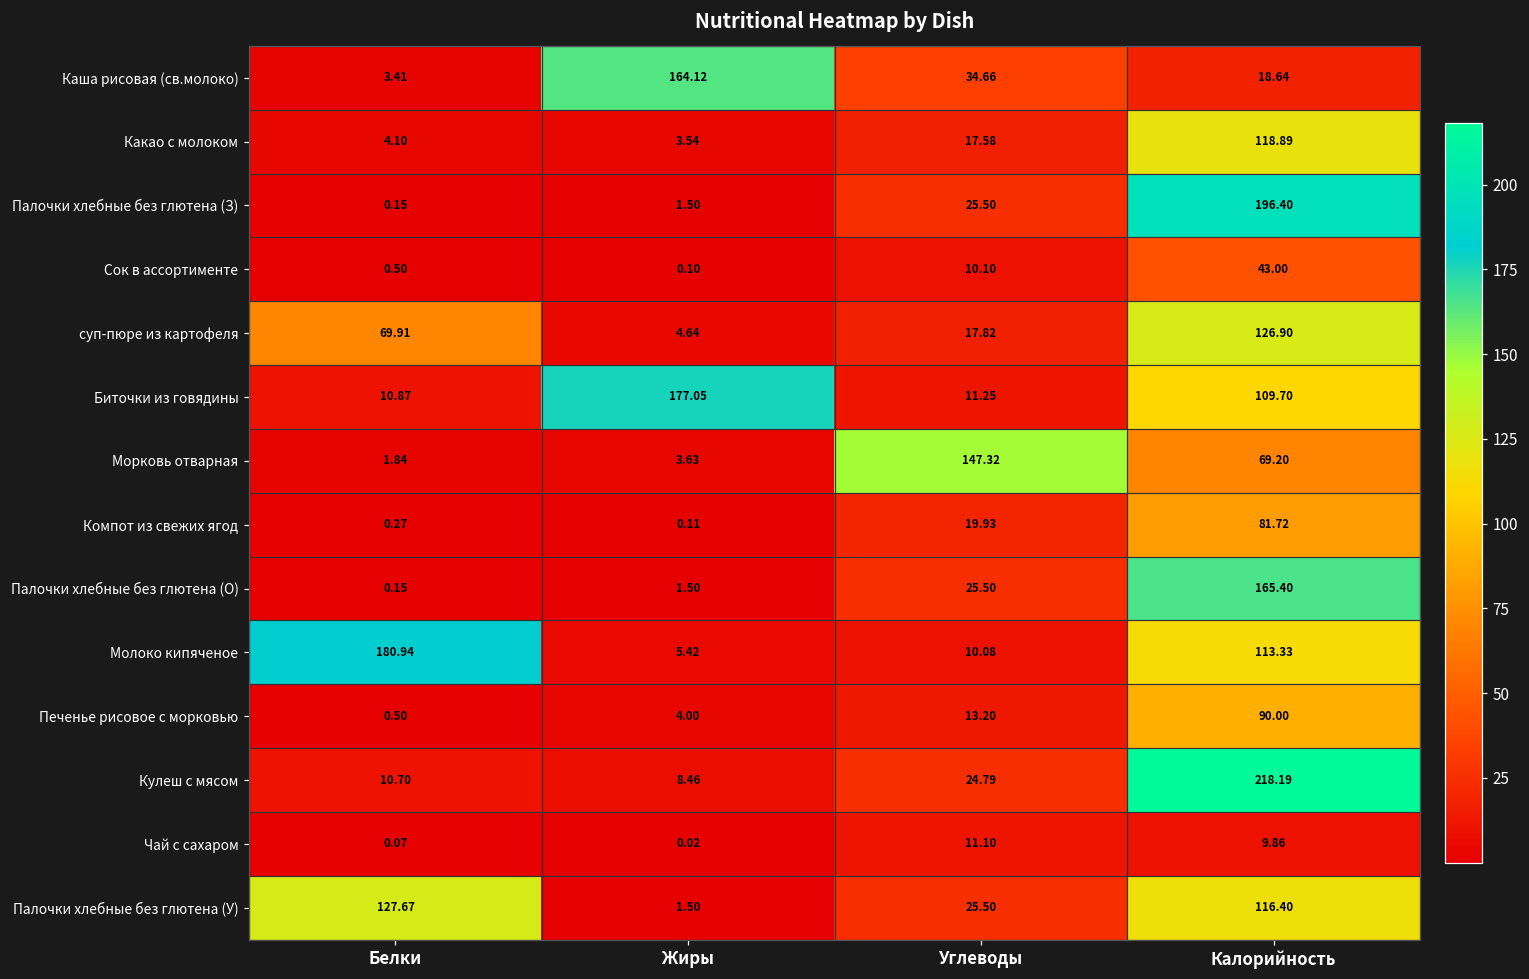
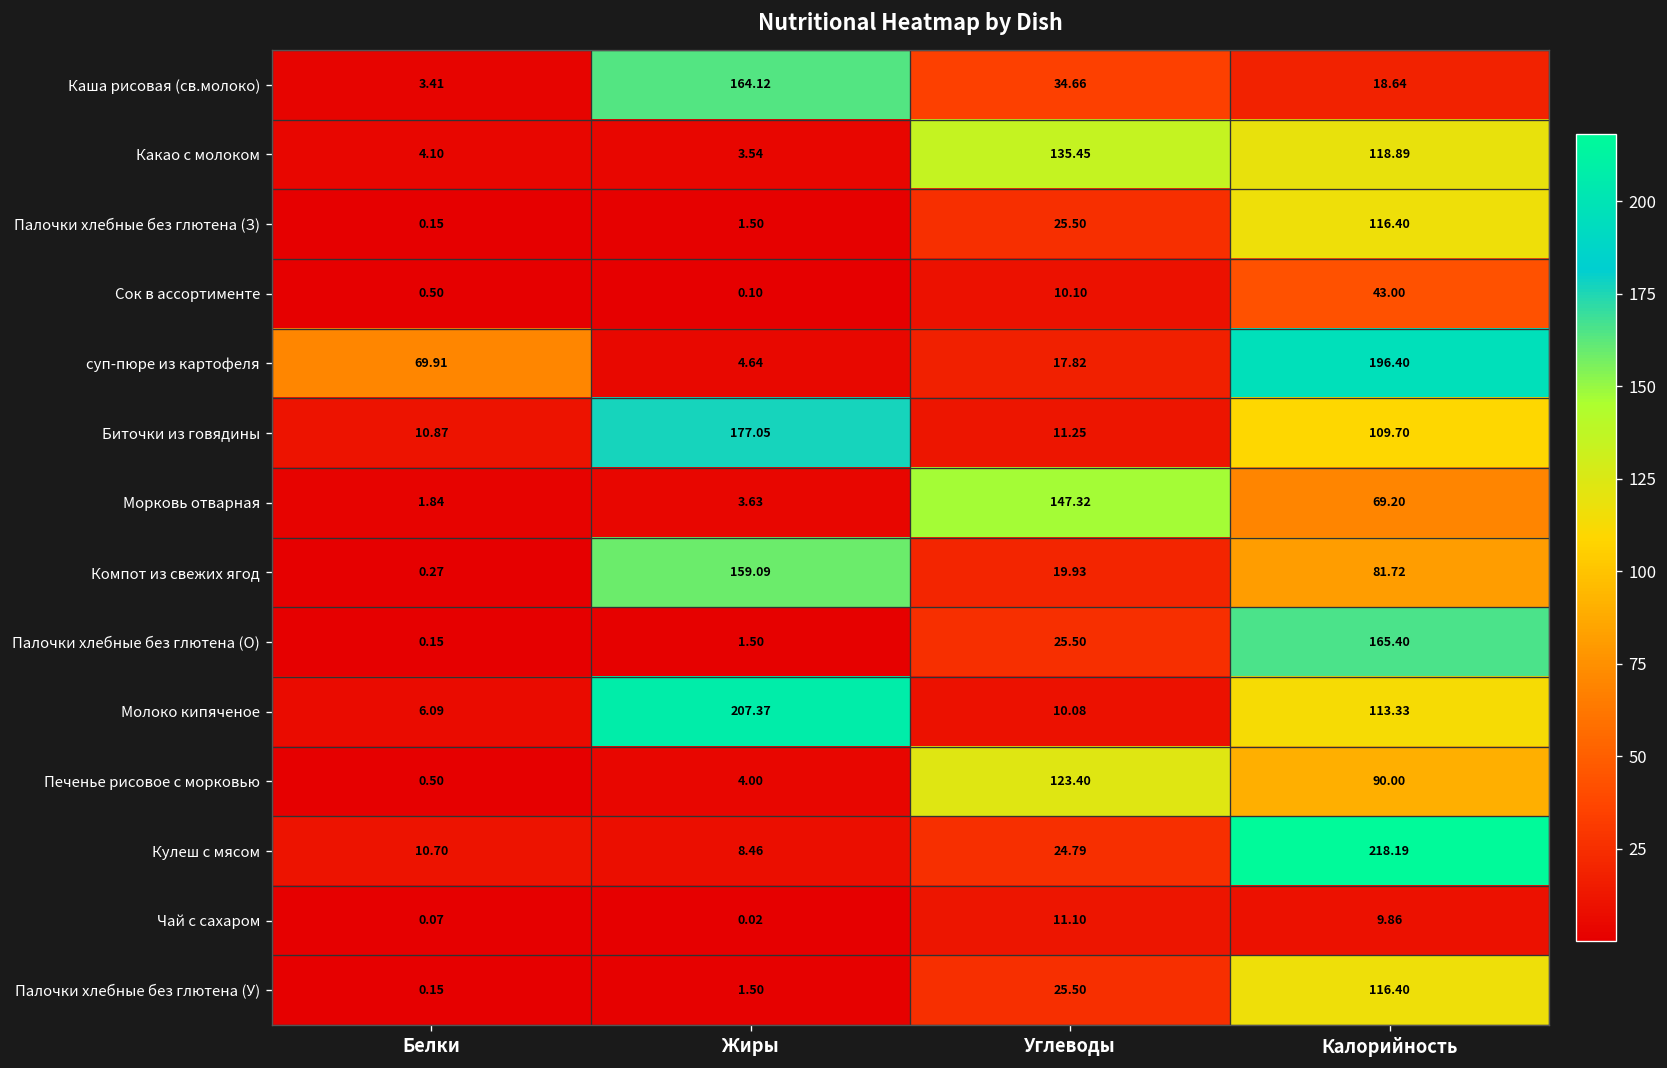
  {
    "Каша рисовая (св.молоко)": {
      "Белки": 3.41,
      "Жиры": 164.12,
      "Углеводы": 34.66,
      "Калорийность": 18.64
    },
    "Какао с молоком": {
      "Белки": 4.10,
      "Жиры": 3.54,
-     "Углеводы": 17.58,
+     "Углеводы": 135.45,
      "Калорийность": 118.89
    },
    "Палочки хлебные без глютена (З)": {
      "Белки": 0.15,
      "Жиры": 1.50,
      "Углеводы": 25.50,
-     "Калорийность": 196.40
+     "Калорийность": 116.40
    },
    "Сок в ассортименте": {
      "Белки": 0.50,
      "Жиры": 0.10,
      "Углеводы": 10.10,
      "Калорийность": 43.00
    },
    "суп-пюре из картофеля": {
      "Белки": 69.91,
      "Жиры": 4.64,
      "Углеводы": 17.82,
-     "Калорийность": 126.90
+     "Калорийность": 196.40
    },
    "Биточки из говядины": {
      "Белки": 10.87,
      "Жиры": 177.05,
      "Углеводы": 11.25,
      "Калорийность": 109.70
    },
    "Морковь отварная": {
      "Белки": 1.84,
      "Жиры": 3.63,
      "Углеводы": 147.32,
      "Калорийность": 69.20
    },
    "Компот из свежих ягод": {
      "Белки": 0.27,
-     "Жиры": 0.11,
+     "Жиры": 159.09,
      "Углеводы": 19.93,
      "Калорийность": 81.72
    },
    "Палочки хлебные без глютена (О)": {
      "Белки": 0.15,
      "Жиры": 1.50,
      "Углеводы": 25.50,
      "Калорийность": 165.40
    },
    "Молоко кипяченое": {
-     "Белки": 180.94,
-     "Жиры": 5.42,
+     "Белки": 6.09,
+     "Жиры": 207.37,
      "Углеводы": 10.08,
      "Калорийность": 113.33
    },
    "Печенье рисовое с морковью": {
      "Белки": 0.50,
      "Жиры": 4.00,
-     "Углеводы": 13.20,
+     "Углеводы": 123.40,
      "Калорийность": 90.00
    },
    "Кулеш с мясом": {
      "Белки": 10.70,
      "Жиры": 8.46,
      "Углеводы": 24.79,
      "Калорийность": 218.19
    },
    "Чай с сахаром": {
      "Белки": 0.07,
      "Жиры": 0.02,
      "Углеводы": 11.10,
      "Калорийность": 9.86
    },
    "Палочки хлебные без глютена (У)": {
-     "Белки": 127.67,
+     "Белки": 0.15,
      "Жиры": 1.50,
      "Углеводы": 25.50,
      "Калорийность": 116.40
    }
  }
